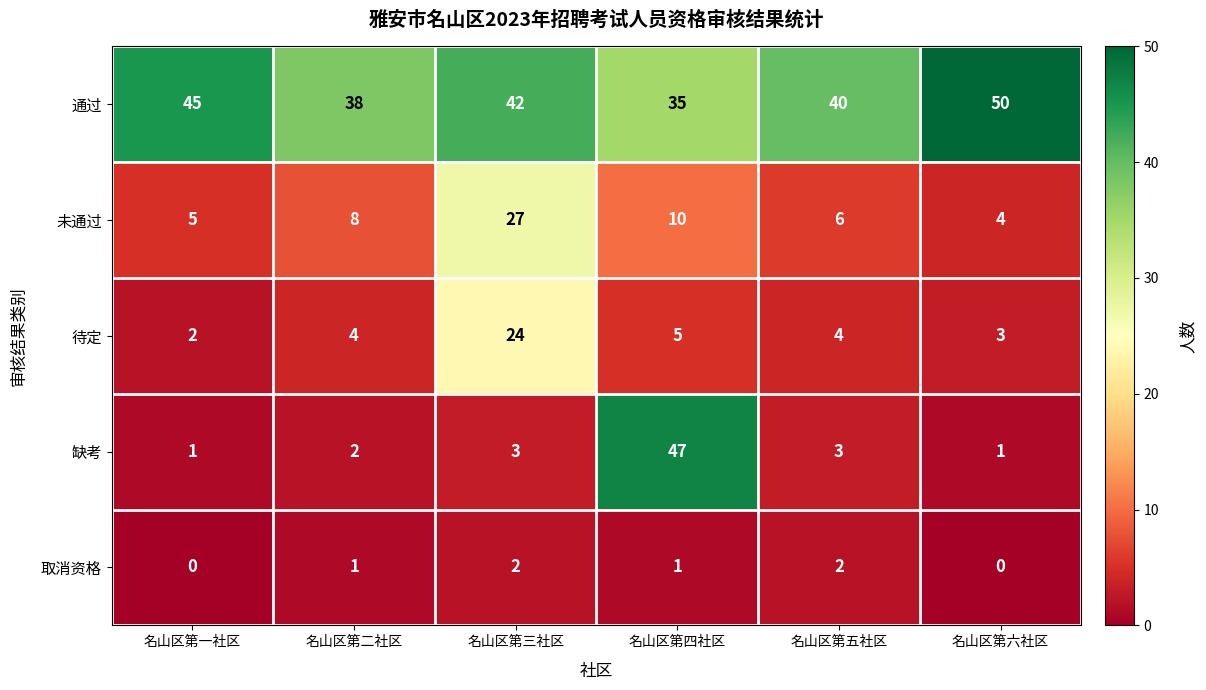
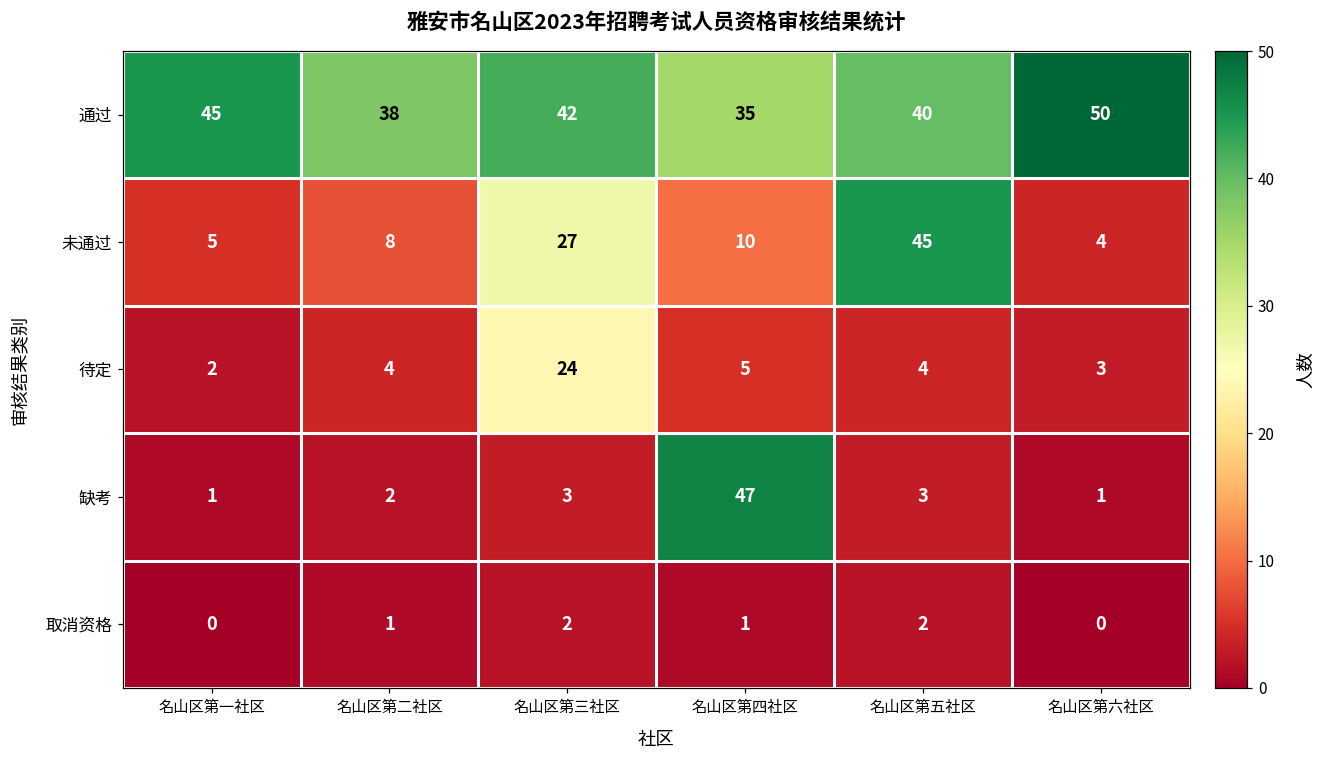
  {
    "通过": {
      "名山区第一社区": 45,
      "名山区第二社区": 38,
      "名山区第三社区": 42,
      "名山区第四社区": 35,
      "名山区第五社区": 40,
      "名山区第六社区": 50
    },
    "未通过": {
      "名山区第一社区": 5,
      "名山区第二社区": 8,
      "名山区第三社区": 27,
      "名山区第四社区": 10,
-     "名山区第五社区": 6,
+     "名山区第五社区": 45,
      "名山区第六社区": 4
    },
    "待定": {
      "名山区第一社区": 2,
      "名山区第二社区": 4,
      "名山区第三社区": 24,
      "名山区第四社区": 5,
      "名山区第五社区": 4,
      "名山区第六社区": 3
    },
    "缺考": {
      "名山区第一社区": 1,
      "名山区第二社区": 2,
      "名山区第三社区": 3,
      "名山区第四社区": 47,
      "名山区第五社区": 3,
      "名山区第六社区": 1
    },
    "取消资格": {
      "名山区第一社区": 0,
      "名山区第二社区": 1,
      "名山区第三社区": 2,
      "名山区第四社区": 1,
      "名山区第五社区": 2,
      "名山区第六社区": 0
    }
  }
